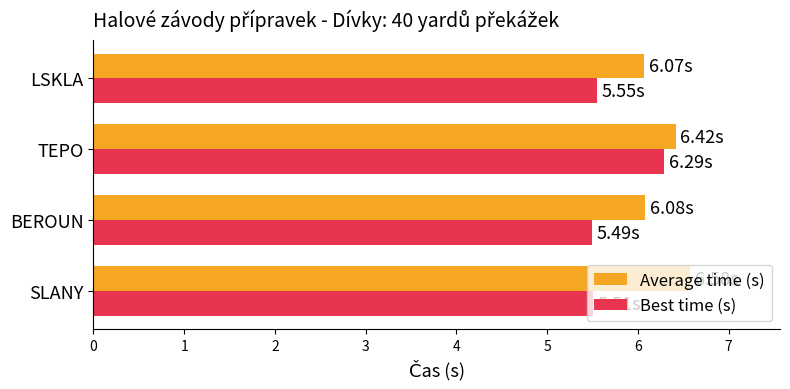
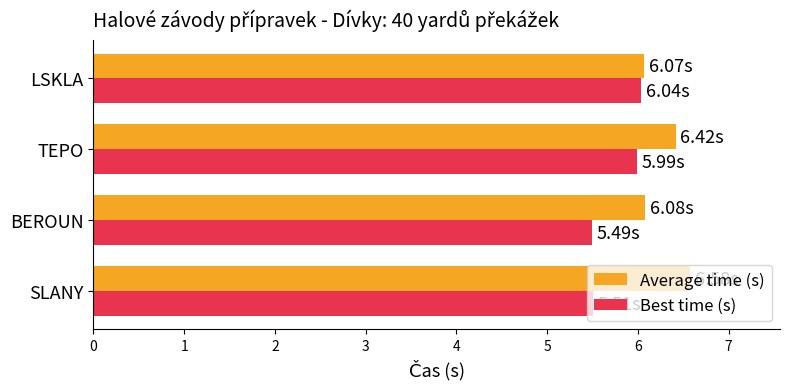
  {
    "Average time (s)": {
      "LSKLA": "6.07s",
      "TEPO": "6.42s",
      "BEROUN": "6.08s"
    },
    "Best time (s)": {
-     "LSKLA": "5.55s",
-     "TEPO": "6.29s",
+     "LSKLA": "6.04s",
+     "TEPO": "5.99s",
      "BEROUN": "5.49s"
    }
  }
